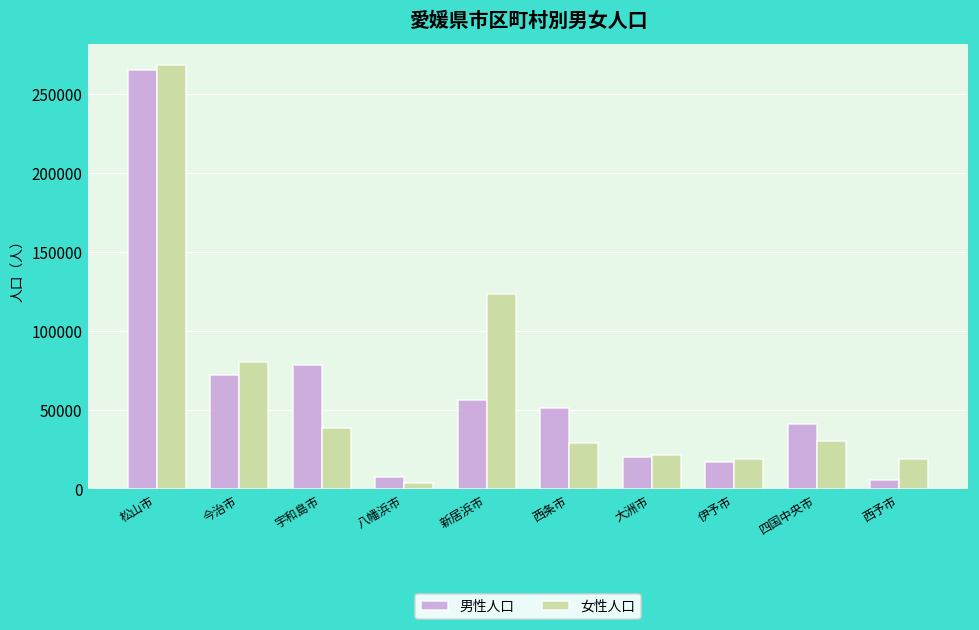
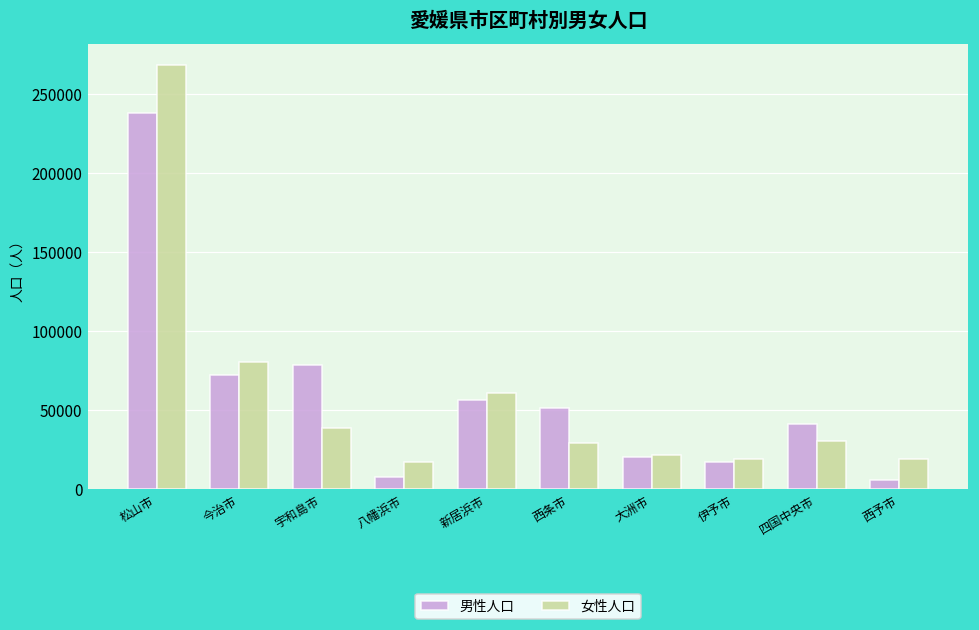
  {
    "男性人口": {
-     "松山市": 265000,
+     "松山市": 238000,
      "今治市": 72000,
      "宇和島市": 78000,
      "八幡浜市": 7000,
      "新居浜市": 56000,
      "西条市": 51000,
      "大洲市": 20000,
      "伊予市": 17000,
      "四国中央市": 41000,
      "西予市": 6000
    },
    "女性人口": {
      "松山市": 268000,
      "今治市": 81000,
      "宇和島市": 38000,
-     "八幡浜市": 4000,
-     "新居浜市": 123000,
+     "八幡浜市": 17000,
+     "新居浜市": 60000,
      "西条市": 29000,
      "大洲市": 22000,
      "伊予市": 19000,
      "四国中央市": 30000,
      "西予市": 19000
    }
  }
